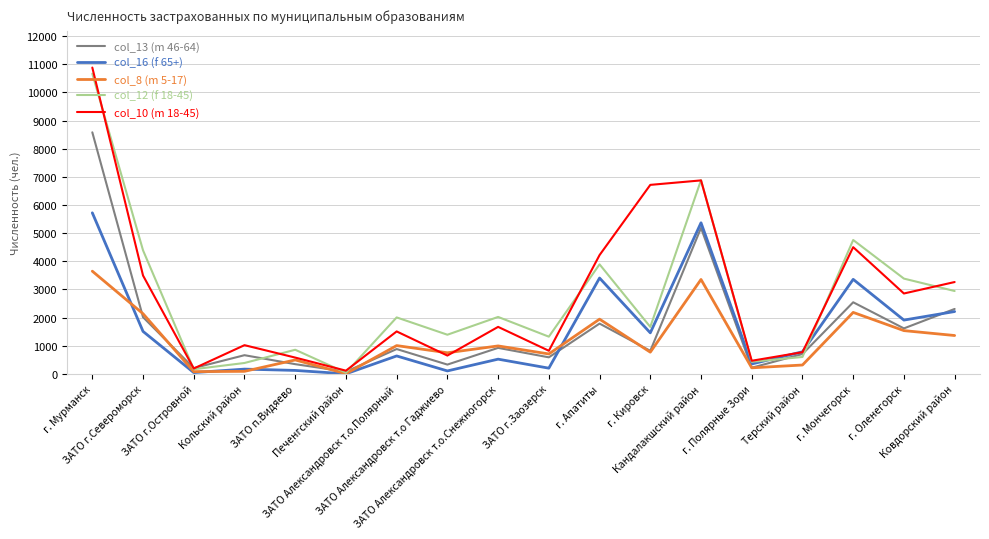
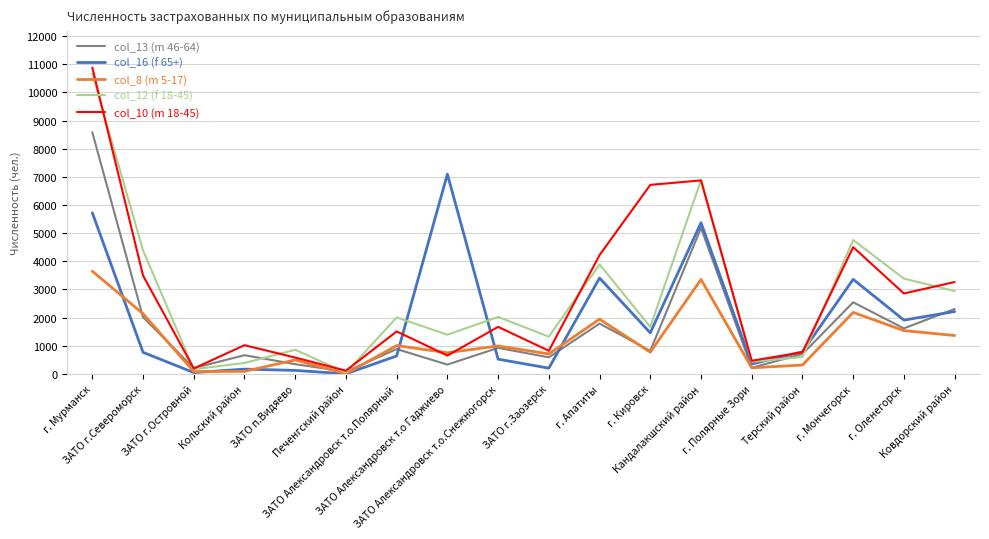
  {
    "col_13 (m 46-64)": {
      "г. Мурманск": 8600,
      "ЗАТО г.Североморск": 2000,
      "Кольский район": 700,
      "ЗАТО п.Видяево": 300,
      "ЗАТО Александровск т.о.Полярный": 900,
      "ЗАТО Александровск т.о Гаджиево": 300,
      "ЗАТО г.Заозерск": 600,
      "г. Апатиты": 1800,
      "Кандалакшский район": 5200,
      "г. Мончегорск": 2500,
      "Ковдорский район": 2300
    },
    "col_16 (f 65+)": {
      "г. Мурманск": 5700,
-     "ЗАТО г.Североморск": 1500,
+     "ЗАТО г.Североморск": 800,
      "ЗАТО п.Видяево": 100,
      "ЗАТО Александровск т.о.Полярный": 600,
-     "ЗАТО Александровск т.о Гаджиево": 100,
+     "ЗАТО Александровск т.о Гаджиево": 7100,
      "ЗАТО Александровск т.о.Снежногорск": 500,
      "ЗАТО г.Заозерск": 200,
      "г. Апатиты": 3400,
      "г. Кировск": 1500,
      "Кандалакшский район": 5400,
      "г. Мончегорск": 3400,
      "г. Оленегорск": 1900,
      "Ковдорский район": 2200
    },
    "col_8 (m 5-17)": {
      "г. Мурманск": 3700,
      "ЗАТО г.Североморск": 2100,
      "ЗАТО Александровск т.о.Полярный": 1000,
      "ЗАТО Александровск т.о Гаджиево": 800,
      "ЗАТО г.Заозерск": 700,
      "г. Апатиты": 1900,
      "Кандалакшский район": 3400,
      "Терский район": 300,
      "г. Мончегорск": 2200,
      "Ковдорский район": 1400
    },
    "col_12 (f 18-45)": {
      "г. Мурманск": 10700,
      "ЗАТО г.Североморск": 4400,
      "Кольский район": 400,
      "ЗАТО п.Видяево": 900,
      "ЗАТО Александровск т.о.Полярный": 2000,
      "ЗАТО Александровск т.о Гаджиево": 1400,
      "ЗАТО Александровск т.о.Снежногорск": 2000,
      "ЗАТО г.Заозерск": 1300,
      "г. Апатиты": 3900,
      "г. Кировск": 1700,
      "Терский район": 600,
      "г. Мончегорск": 4800,
      "г. Оленегорск": 3400,
      "Ковдорский район": 2900
    },
    "col_10 (m 18-45)": {
      "г. Мурманск": 10900,
      "ЗАТО г.Североморск": 3500,
      "Кольский район": 1000,
      "ЗАТО Александровск т.о.Полярный": 1500,
      "ЗАТО Александровск т.о Гаджиево": 700,
      "ЗАТО Александровск т.о.Снежногорск": 1700,
      "ЗАТО г.Заозерск": 800,
      "г. Апатиты": 4200,
      "г. Кировск": 6700,
      "г. Мончегорск": 4500,
      "г. Оленегорск": 2900,
      "Ковдорский район": 3300
    }
  }
